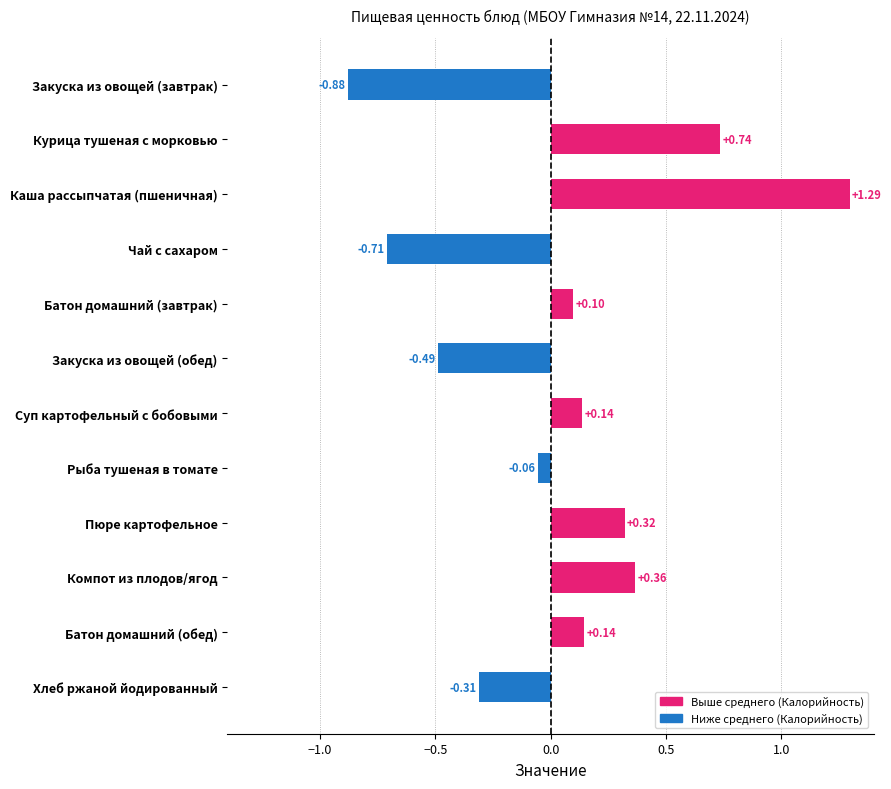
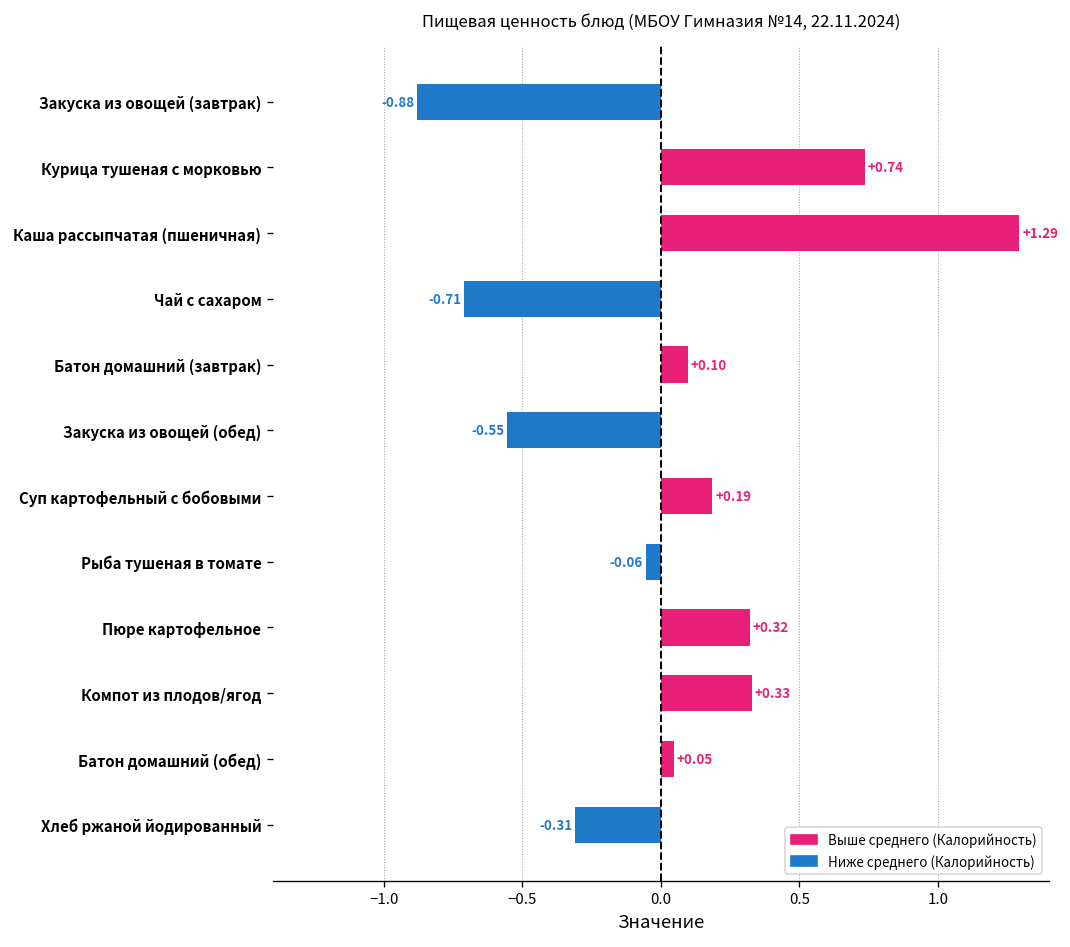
  {
    "Закуска из овощей (завтрак)": "-0.88",
    "Курица тушеная с морковью": "+0.74",
    "Каша рассыпчатая (пшеничная)": "+1.29",
    "Чай с сахаром": "-0.71",
    "Батон домашний (завтрак)": "+0.10",
-   "Закуска из овощей (обед)": "-0.49",
-   "Суп картофельный с бобовыми": "+0.14",
+   "Закуска из овощей (обед)": "-0.55",
+   "Суп картофельный с бобовыми": "+0.19",
    "Рыба тушеная в томате": "-0.06",
    "Пюре картофельное": "+0.32",
-   "Компот из плодов/ягод": "+0.36",
-   "Батон домашний (обед)": "+0.14",
+   "Компот из плодов/ягод": "+0.33",
+   "Батон домашний (обед)": "+0.05",
    "Хлеб ржаной йодированный": "-0.31"
  }
